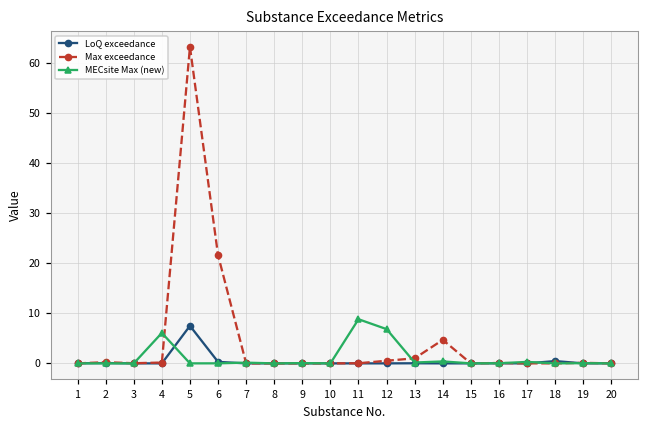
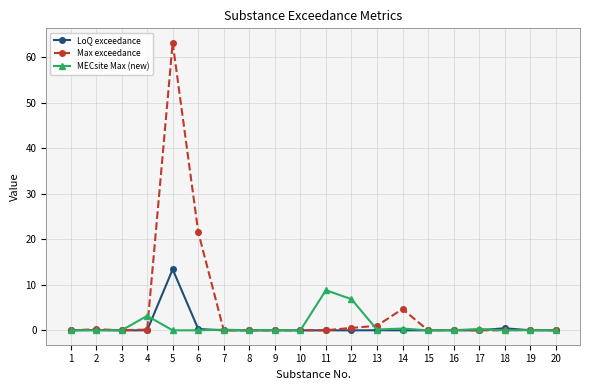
  {
    "LoQ exceedance": {
-     "5": 8
+     "5": 13
    },
    "Max exceedance": {
      "5": 63,
      "6": 22,
      "13": 1,
      "14": 5
    },
    "MECsite Max (new)": {
-     "4": 6,
+     "4": 3,
      "5": 0,
      "11": 9,
      "12": 7
    }
  }
